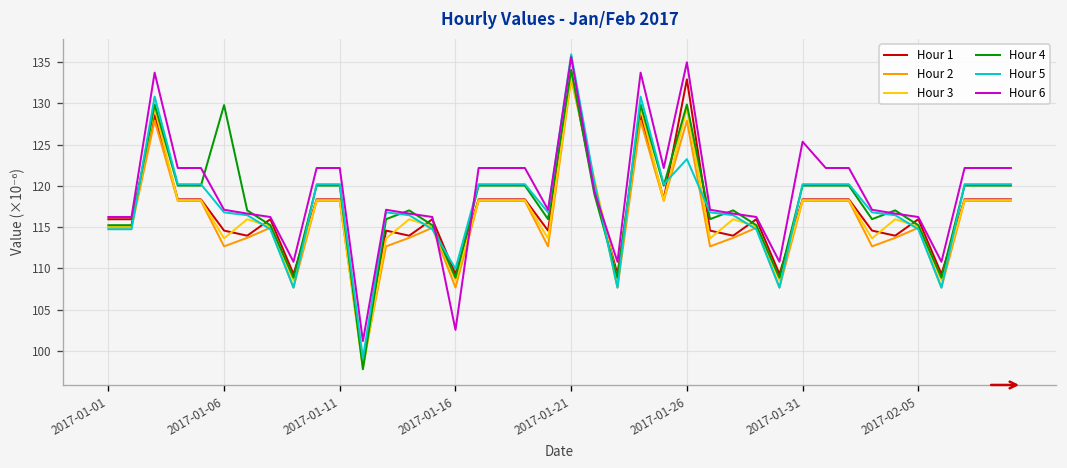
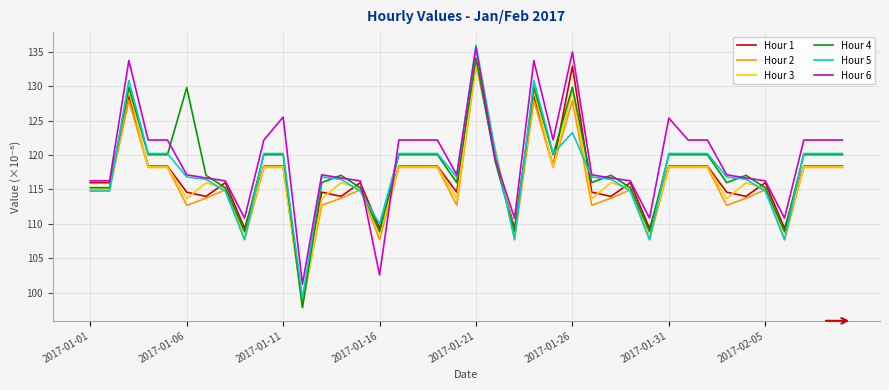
  {
    "Hour 1": {
      "2017-01-06": 115,
      "2017-01-16": 109,
      "2017-01-26": 133
    },
    "Hour 4": {
      "2017-01-06": 130,
      "2017-01-26": 130
    },
    "Hour 5": {
      "2017-01-16": 110,
      "2017-01-26": 123
    },
    "Hour 6": {
-     "2017-01-11": 122,
+     "2017-01-11": 126,
      "2017-01-16": 103,
      "2017-01-26": 135,
      "2017-01-31": 125
    }
  }
